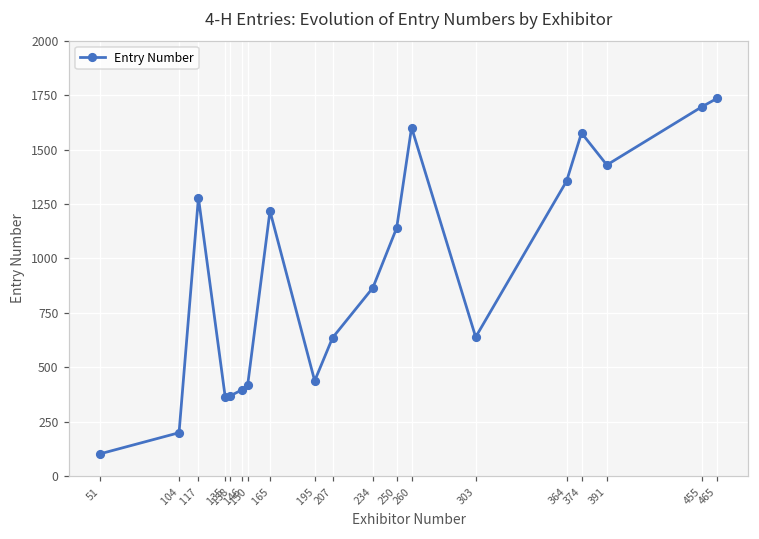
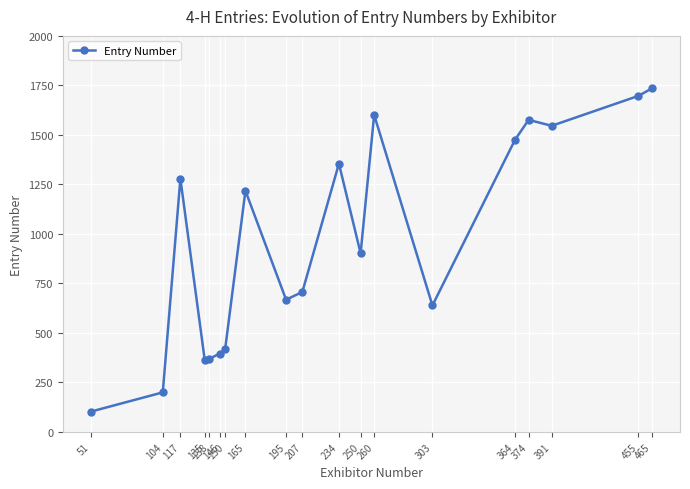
  {
    "51": 100,
    "104": 200,
    "117": 1280,
    "135": 360,
    "138": 370,
    "146": 400,
    "150": 420,
    "165": 1220,
-   "195": 440,
-   "207": 640,
-   "234": 870,
-   "250": 1140,
+   "195": 670,
+   "207": 710,
+   "234": 1360,
+   "250": 900,
    "260": 1600,
    "303": 640,
-   "364": 1360,
+   "364": 1480,
    "374": 1580,
-   "391": 1430,
+   "391": 1550,
    "455": 1700,
    "465": 1740
  }
